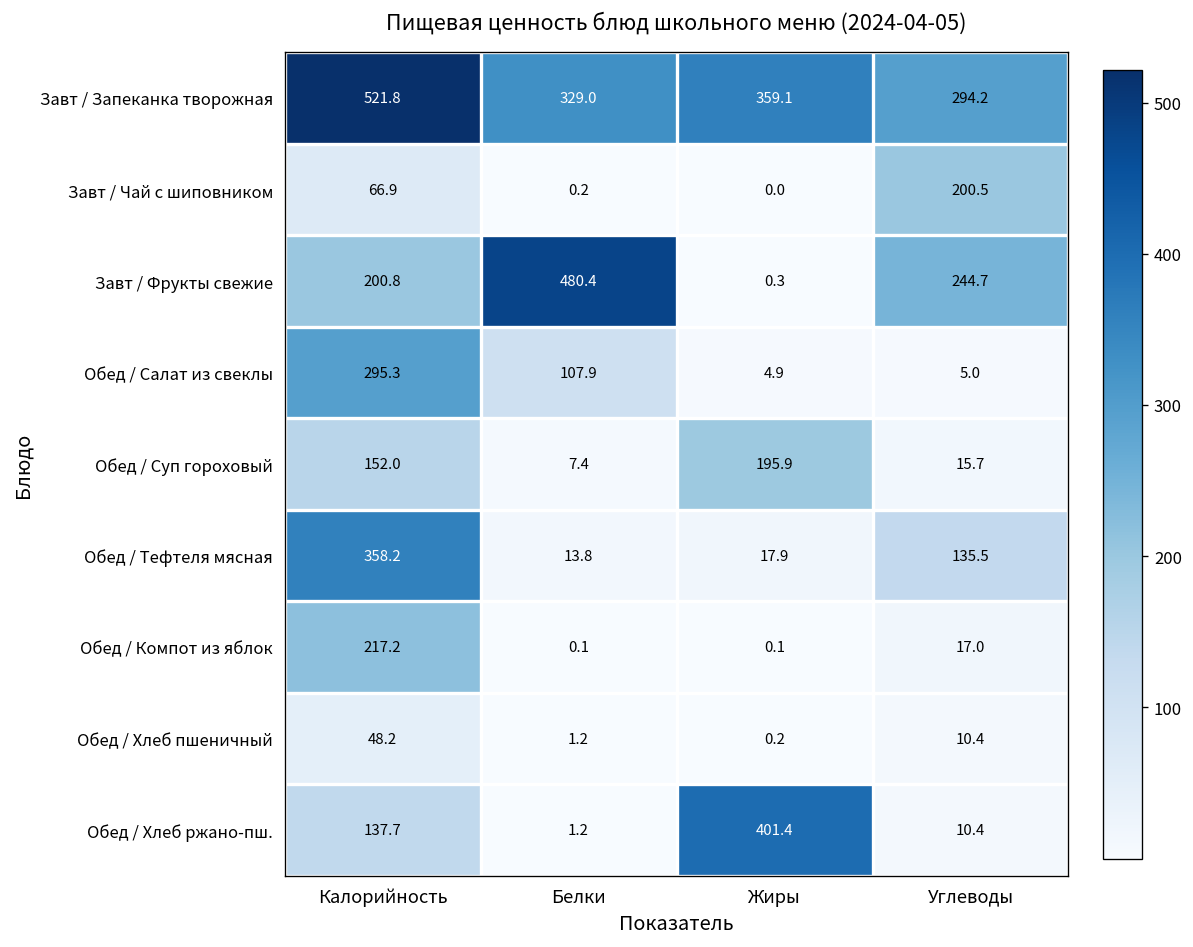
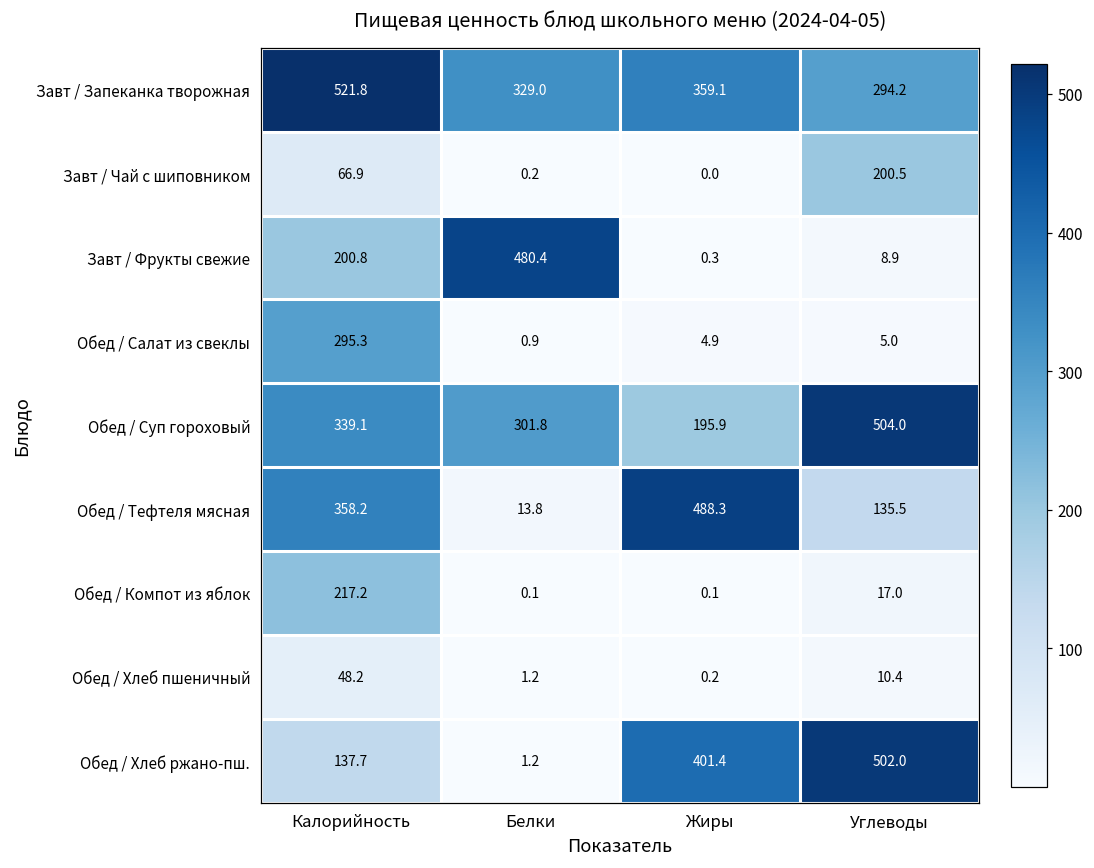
  {
    "Завт / Запеканка творожная": {
      "Калорийность": 521.8,
      "Белки": 329.0,
      "Жиры": 359.1,
      "Углеводы": 294.2
    },
    "Завт / Чай с шиповником": {
      "Калорийность": 66.9,
      "Белки": 0.2,
      "Жиры": 0.0,
      "Углеводы": 200.5
    },
    "Завт / Фрукты свежие": {
      "Калорийность": 200.8,
      "Белки": 480.4,
      "Жиры": 0.3,
-     "Углеводы": 244.7
+     "Углеводы": 8.9
    },
    "Обед / Салат из свеклы": {
      "Калорийность": 295.3,
-     "Белки": 107.9,
+     "Белки": 0.9,
      "Жиры": 4.9,
      "Углеводы": 5.0
    },
    "Обед / Суп гороховый": {
-     "Калорийность": 152.0,
-     "Белки": 7.4,
+     "Калорийность": 339.1,
+     "Белки": 301.8,
      "Жиры": 195.9,
-     "Углеводы": 15.7
+     "Углеводы": 504.0
    },
    "Обед / Тефтеля мясная": {
      "Калорийность": 358.2,
      "Белки": 13.8,
-     "Жиры": 17.9,
+     "Жиры": 488.3,
      "Углеводы": 135.5
    },
    "Обед / Компот из яблок": {
      "Калорийность": 217.2,
      "Белки": 0.1,
      "Жиры": 0.1,
      "Углеводы": 17.0
    },
    "Обед / Хлеб пшеничный": {
      "Калорийность": 48.2,
      "Белки": 1.2,
      "Жиры": 0.2,
      "Углеводы": 10.4
    },
    "Обед / Хлеб ржано-пш.": {
      "Калорийность": 137.7,
      "Белки": 1.2,
      "Жиры": 401.4,
-     "Углеводы": 10.4
+     "Углеводы": 502.0
    }
  }
